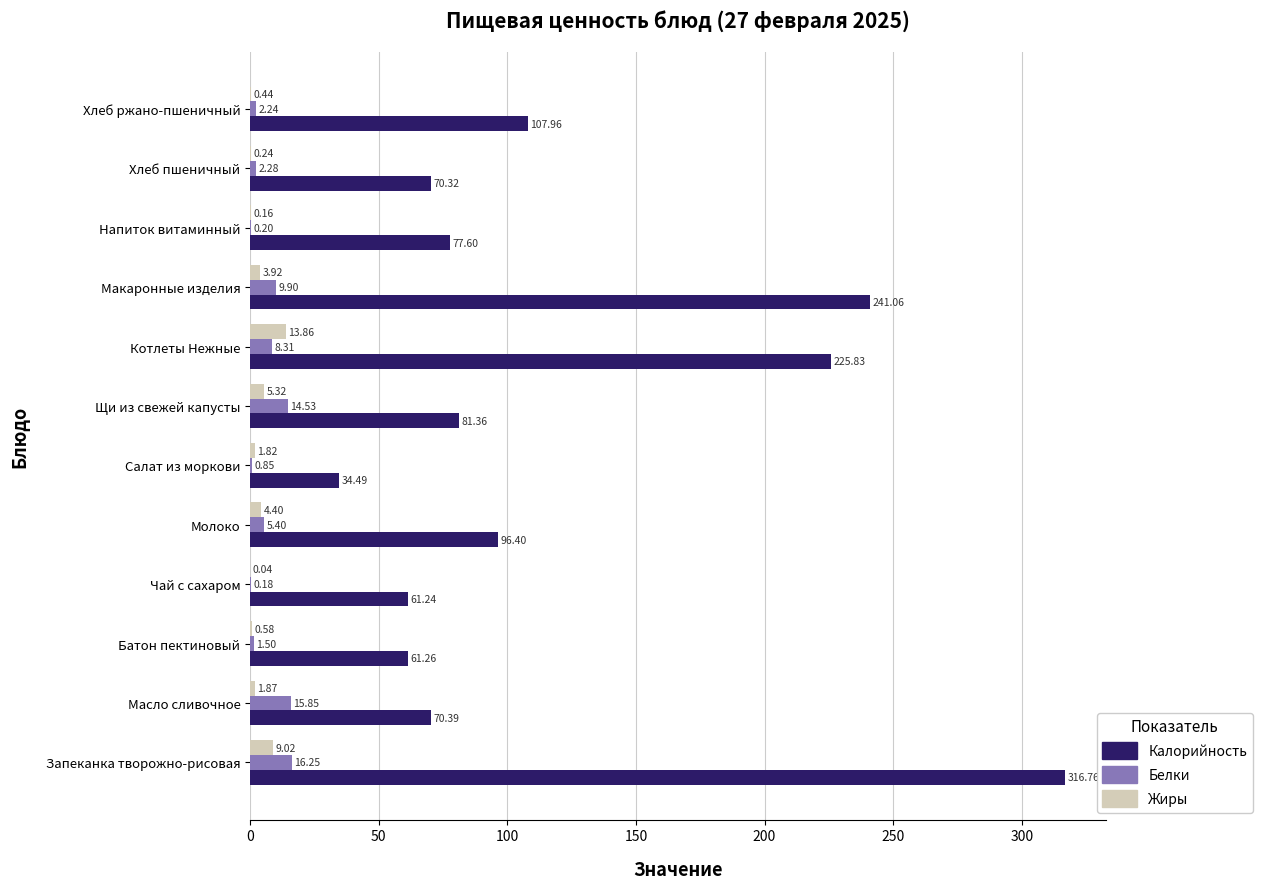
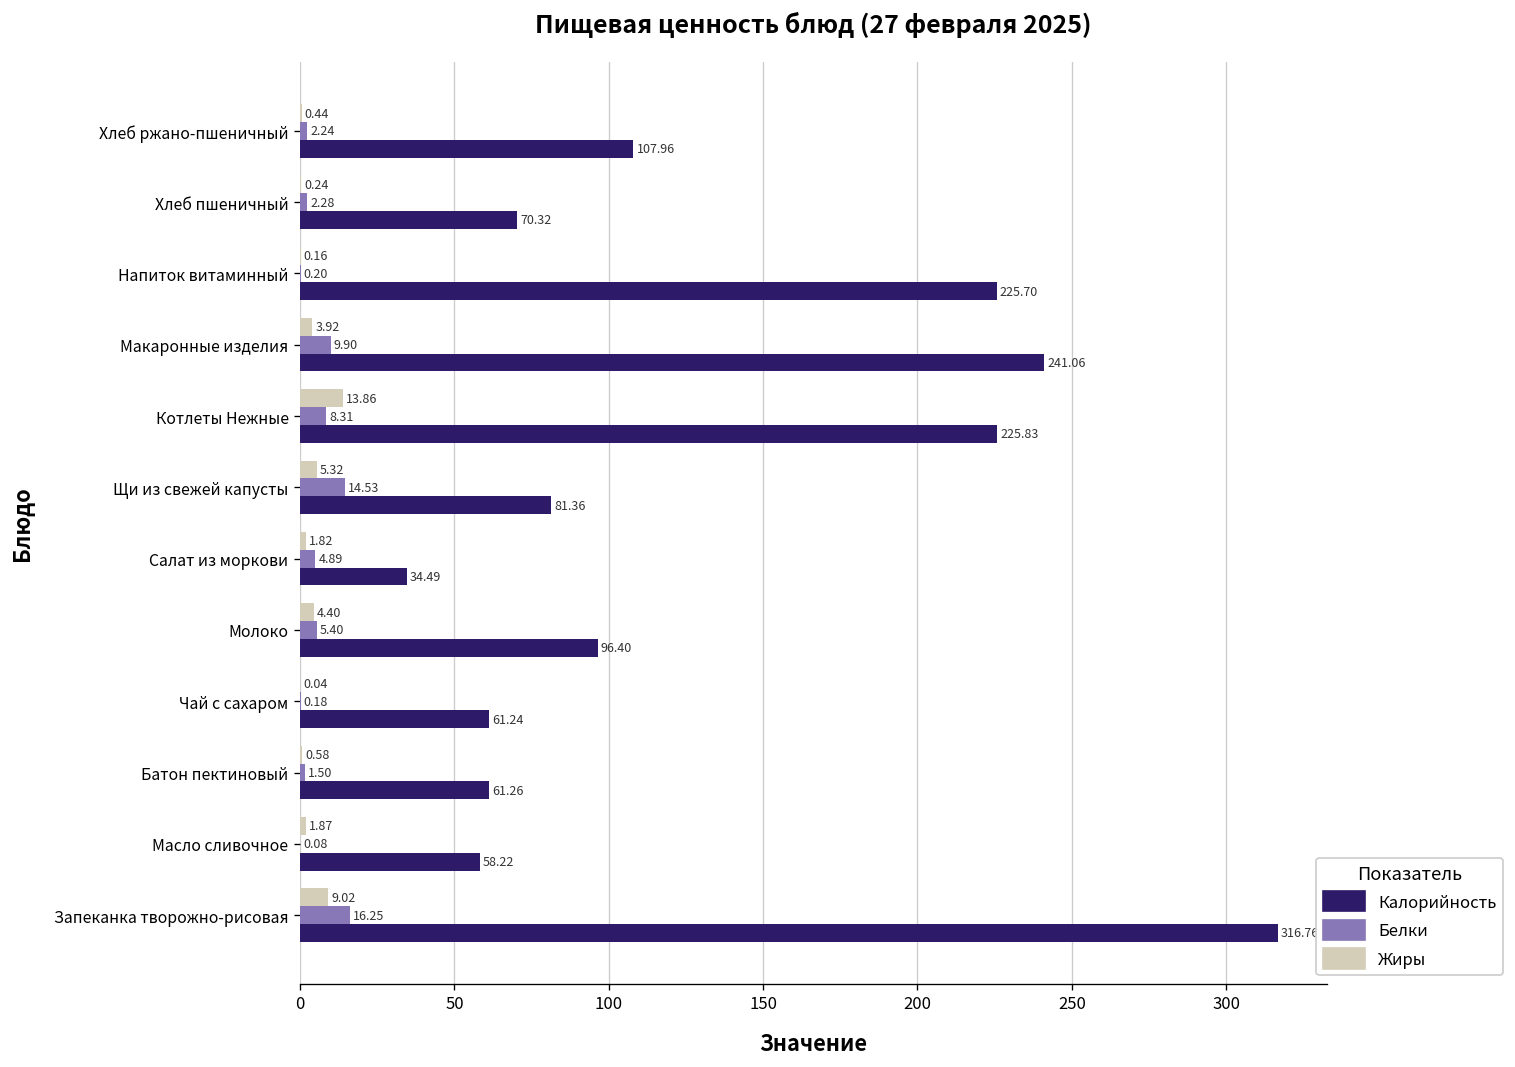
  {
    "Калорийность": {
      "Хлеб ржано-пшеничный": 107.96,
      "Хлеб пшеничный": 70.32,
-     "Напиток витаминный": 77.60,
+     "Напиток витаминный": 225.70,
      "Макаронные изделия": 241.06,
      "Котлеты Нежные": 225.83,
      "Щи из свежей капусты": 81.36,
      "Салат из моркови": 34.49,
      "Молоко": 96.40,
      "Чай с сахаром": 61.24,
      "Батон пектиновый": 61.26,
-     "Масло сливочное": 70.39
+     "Масло сливочное": 58.22
    },
    "Белки": {
      "Хлеб ржано-пшеничный": 2.24,
      "Хлеб пшеничный": 2.28,
      "Напиток витаминный": 0.20,
      "Макаронные изделия": 9.90,
      "Котлеты Нежные": 8.31,
      "Щи из свежей капусты": 14.53,
-     "Салат из моркови": 0.85,
+     "Салат из моркови": 4.89,
      "Молоко": 5.40,
      "Чай с сахаром": 0.18,
      "Батон пектиновый": 1.50,
-     "Масло сливочное": 15.85,
+     "Масло сливочное": 0.08,
      "Запеканка творожно-рисовая": 16.25
    },
    "Жиры": {
      "Хлеб ржано-пшеничный": 0.44,
      "Хлеб пшеничный": 0.24,
      "Напиток витаминный": 0.16,
      "Макаронные изделия": 3.92,
      "Котлеты Нежные": 13.86,
      "Щи из свежей капусты": 5.32,
      "Салат из моркови": 1.82,
      "Молоко": 4.40,
      "Чай с сахаром": 0.04,
      "Батон пектиновый": 0.58,
      "Масло сливочное": 1.87,
      "Запеканка творожно-рисовая": 9.02
    }
  }
